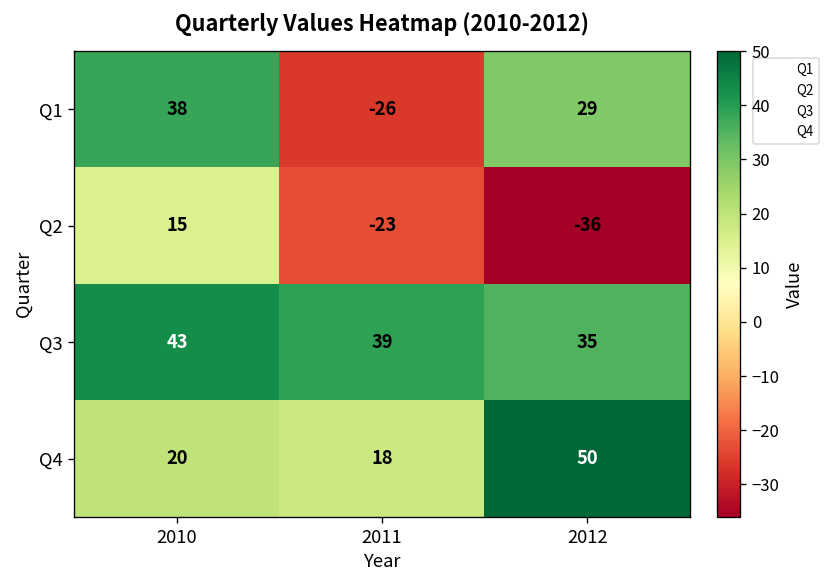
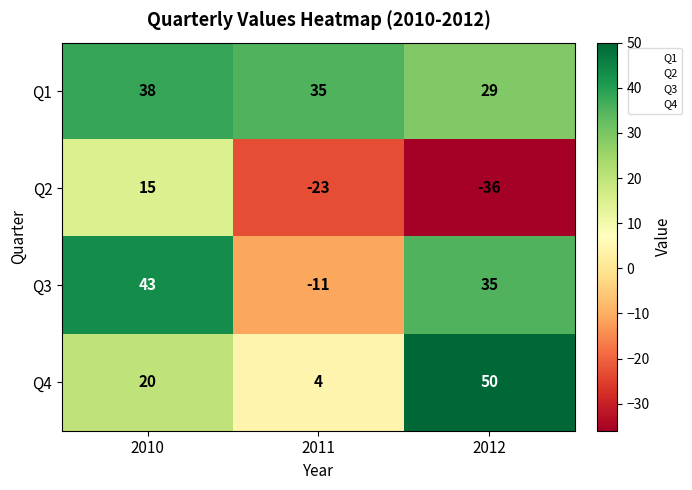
  {
    "Q1": {
      "2010": 38,
-     "2011": -26,
+     "2011": 35,
      "2012": 29
    },
    "Q2": {
      "2010": 15,
      "2011": -23,
      "2012": -36
    },
    "Q3": {
      "2010": 43,
-     "2011": 39,
+     "2011": -11,
      "2012": 35
    },
    "Q4": {
      "2010": 20,
-     "2011": 18,
+     "2011": 4,
      "2012": 50
    }
  }
